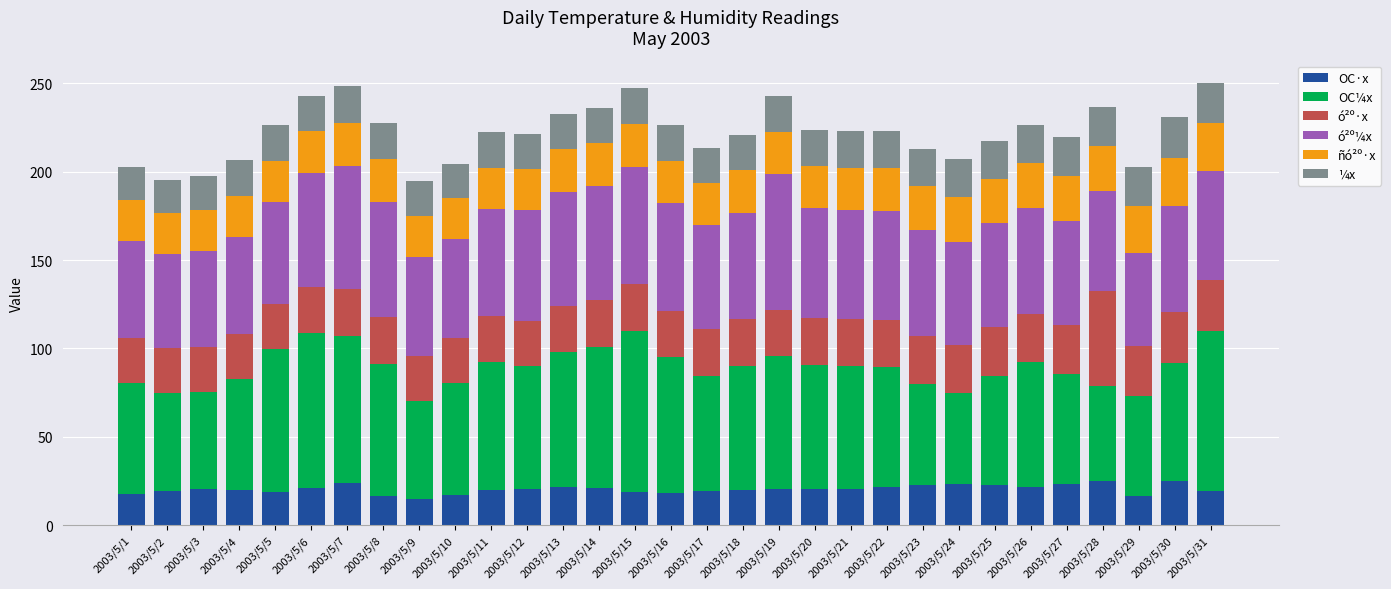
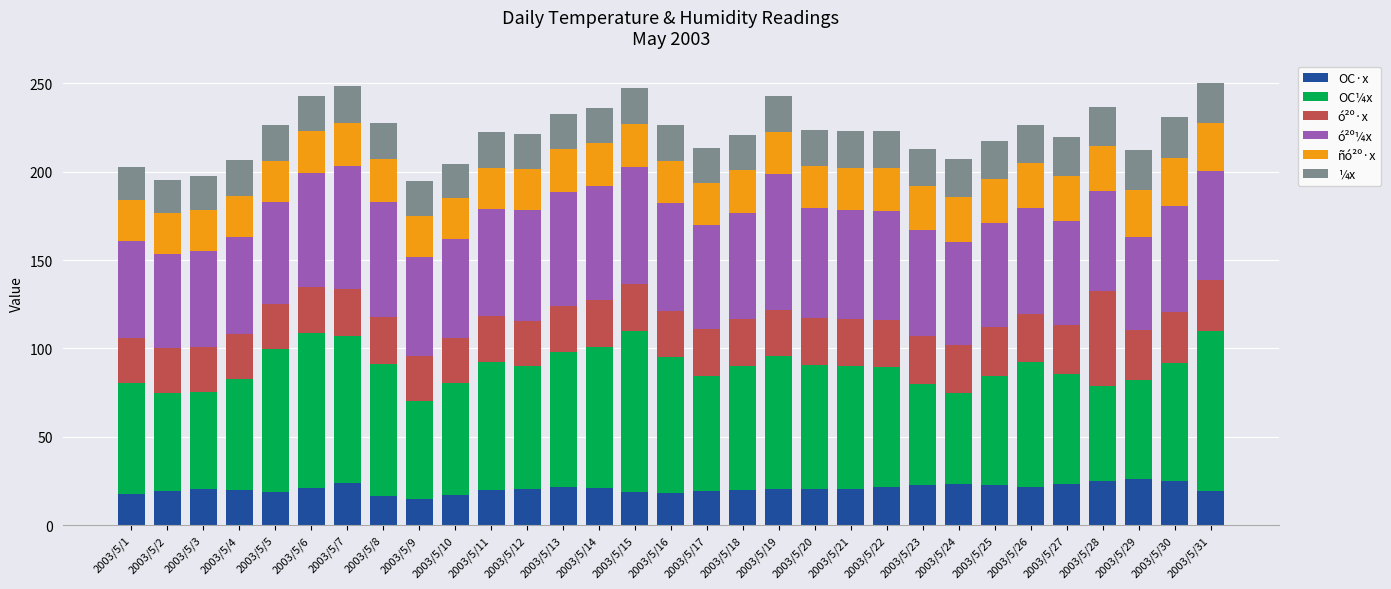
  {
    "OC·x": {
      "2003/5/1": 18,
      "2003/5/2": 20,
      "2003/5/3": 20,
      "2003/5/4": 20,
      "2003/5/5": 19,
      "2003/5/6": 21,
      "2003/5/7": 24,
      "2003/5/8": 17,
      "2003/5/9": 15,
      "2003/5/10": 17,
      "2003/5/11": 20,
      "2003/5/12": 20,
      "2003/5/13": 22,
      "2003/5/14": 21,
      "2003/5/15": 19,
      "2003/5/16": 18,
      "2003/5/17": 19,
      "2003/5/18": 20,
      "2003/5/19": 20,
      "2003/5/20": 20,
      "2003/5/21": 20,
      "2003/5/22": 22,
      "2003/5/23": 23,
      "2003/5/24": 23,
      "2003/5/25": 23,
      "2003/5/26": 22,
      "2003/5/27": 23,
      "2003/5/28": 25,
-     "2003/5/29": 17,
+     "2003/5/29": 26,
      "2003/5/30": 25,
      "2003/5/31": 19
    },
    "OC¼x": {
      "2003/5/1": 63,
      "2003/5/2": 55,
      "2003/5/3": 55,
      "2003/5/4": 62,
      "2003/5/5": 81,
      "2003/5/6": 88,
      "2003/5/7": 83,
      "2003/5/8": 74,
      "2003/5/9": 55,
      "2003/5/10": 63,
      "2003/5/11": 73,
      "2003/5/12": 70,
      "2003/5/13": 76,
      "2003/5/14": 80,
      "2003/5/15": 91,
      "2003/5/16": 77,
      "2003/5/17": 65,
      "2003/5/18": 70,
      "2003/5/19": 75,
      "2003/5/20": 71,
      "2003/5/21": 70,
      "2003/5/22": 68,
      "2003/5/23": 57,
      "2003/5/24": 51,
      "2003/5/25": 62,
      "2003/5/26": 70,
      "2003/5/27": 62,
      "2003/5/28": 54,
      "2003/5/29": 56,
      "2003/5/30": 67,
      "2003/5/31": 91
    },
    "ó²º·x": {
      "2003/5/1": 26,
      "2003/5/2": 25,
      "2003/5/3": 26,
      "2003/5/4": 26,
      "2003/5/5": 26,
      "2003/5/6": 26,
      "2003/5/7": 27,
      "2003/5/8": 27,
      "2003/5/9": 26,
      "2003/5/10": 26,
      "2003/5/11": 26,
      "2003/5/12": 26,
      "2003/5/13": 26,
      "2003/5/14": 26,
      "2003/5/15": 27,
      "2003/5/16": 26,
      "2003/5/17": 26,
      "2003/5/18": 26,
      "2003/5/19": 26,
      "2003/5/20": 26,
      "2003/5/21": 27,
      "2003/5/22": 27,
      "2003/5/23": 27,
      "2003/5/24": 28,
      "2003/5/25": 28,
      "2003/5/26": 28,
      "2003/5/27": 28,
      "2003/5/28": 54,
      "2003/5/29": 28,
      "2003/5/30": 29,
      "2003/5/31": 29
    },
    "ó²º¼x": {
      "2003/5/1": 55,
      "2003/5/2": 53,
      "2003/5/3": 54,
      "2003/5/4": 55,
      "2003/5/5": 58,
      "2003/5/6": 65,
      "2003/5/7": 70,
      "2003/5/8": 65,
      "2003/5/9": 56,
      "2003/5/10": 56,
      "2003/5/11": 61,
      "2003/5/12": 62,
      "2003/5/13": 65,
      "2003/5/14": 64,
      "2003/5/15": 67,
      "2003/5/16": 61,
      "2003/5/17": 59,
      "2003/5/18": 60,
      "2003/5/19": 77,
      "2003/5/20": 62,
      "2003/5/21": 61,
      "2003/5/22": 62,
      "2003/5/23": 60,
      "2003/5/24": 58,
      "2003/5/25": 59,
      "2003/5/26": 60,
      "2003/5/27": 59,
      "2003/5/28": 56,
      "2003/5/29": 53,
      "2003/5/30": 60,
      "2003/5/31": 62
    },
    "ñó²º·x": {
      "2003/5/1": 23,
      "2003/5/2": 23,
      "2003/5/3": 23,
      "2003/5/4": 23,
      "2003/5/5": 23,
      "2003/5/6": 24,
      "2003/5/7": 25,
      "2003/5/8": 24,
      "2003/5/9": 23,
      "2003/5/10": 23,
      "2003/5/11": 23,
      "2003/5/12": 23,
      "2003/5/13": 24,
      "2003/5/14": 24,
      "2003/5/15": 24,
      "2003/5/16": 24,
      "2003/5/17": 24,
      "2003/5/18": 24,
      "2003/5/19": 24,
      "2003/5/20": 24,
      "2003/5/21": 24,
      "2003/5/22": 24,
      "2003/5/23": 25,
      "2003/5/24": 25,
      "2003/5/25": 25,
      "2003/5/26": 26,
      "2003/5/27": 26,
      "2003/5/28": 26,
      "2003/5/29": 27,
      "2003/5/30": 27,
      "2003/5/31": 27
    },
    "¼x": {
      "2003/5/1": 19,
      "2003/5/2": 19,
      "2003/5/3": 20,
      "2003/5/4": 20,
      "2003/5/5": 20,
      "2003/5/6": 20,
      "2003/5/7": 21,
      "2003/5/8": 21,
      "2003/5/9": 20,
      "2003/5/10": 20,
      "2003/5/11": 20,
      "2003/5/12": 20,
      "2003/5/13": 20,
      "2003/5/14": 20,
      "2003/5/15": 20,
      "2003/5/16": 20,
      "2003/5/17": 20,
      "2003/5/18": 20,
      "2003/5/19": 20,
      "2003/5/20": 20,
      "2003/5/21": 21,
      "2003/5/22": 21,
      "2003/5/23": 21,
      "2003/5/24": 21,
      "2003/5/25": 21,
      "2003/5/26": 22,
      "2003/5/27": 22,
      "2003/5/28": 22,
      "2003/5/29": 22,
      "2003/5/30": 23,
      "2003/5/31": 23
    }
  }
